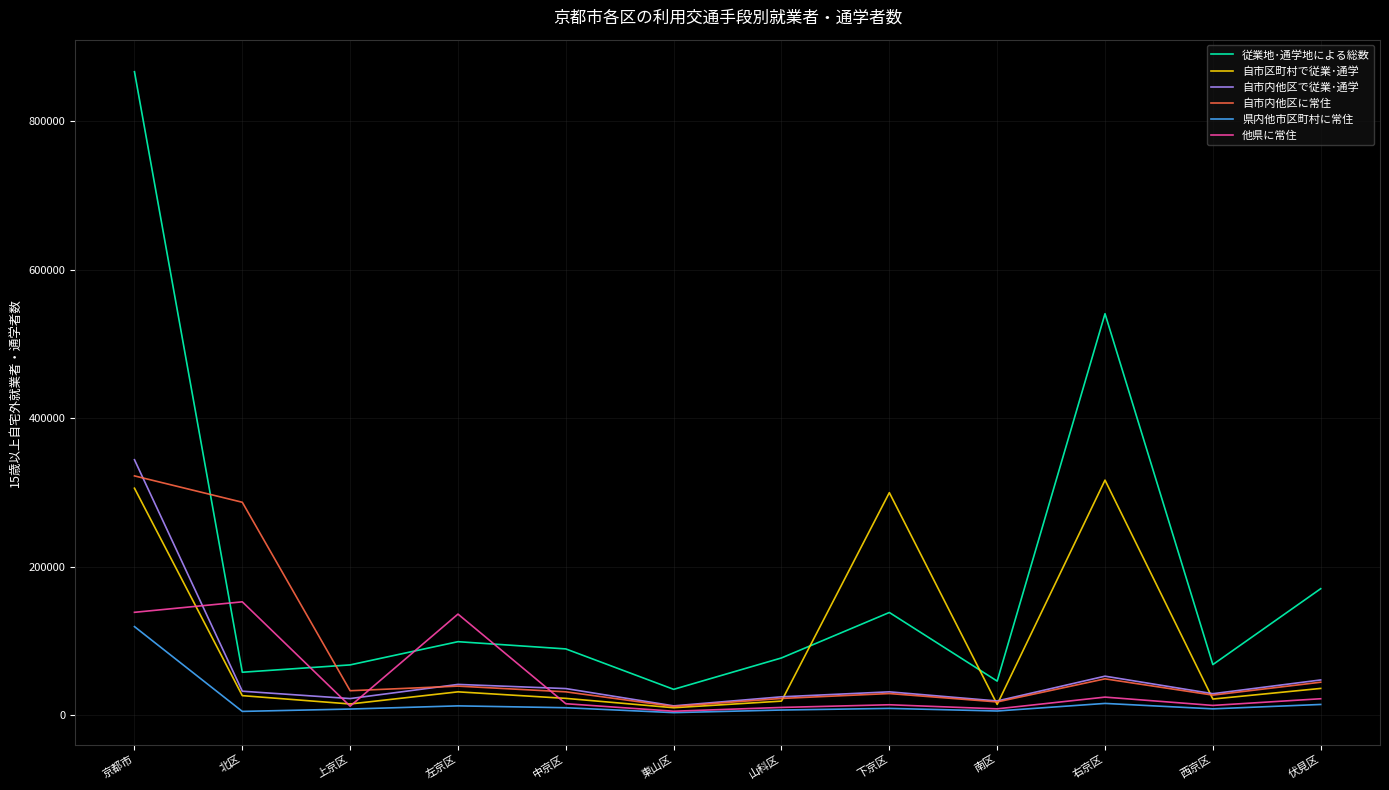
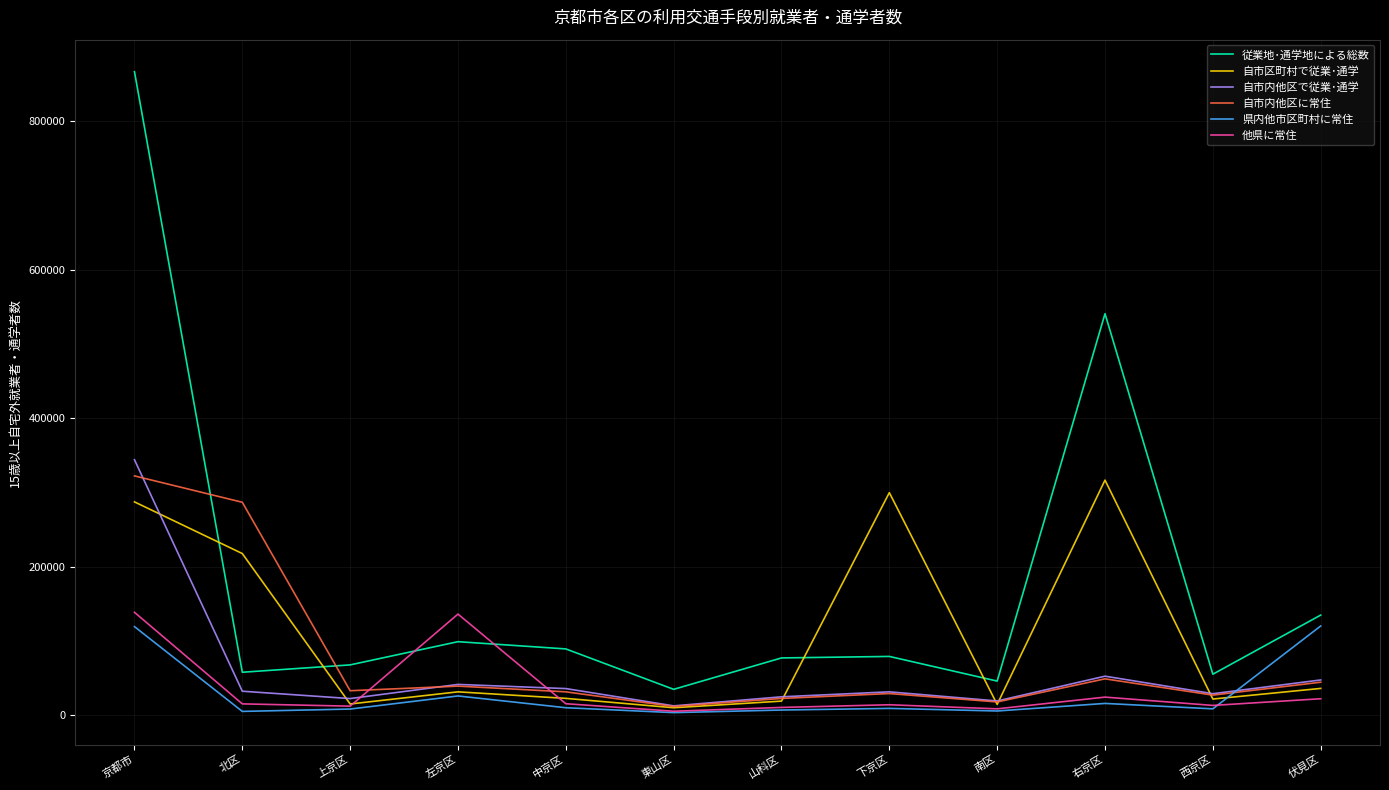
  {
    "従業地･通学地による総数": {
      "京都市": 870000,
      "北区": 60000,
      "上京区": 70000,
      "左京区": 100000,
      "中京区": 90000,
      "東山区": 30000,
      "山科区": 80000,
-     "下京区": 140000,
+     "下京区": 80000,
      "南区": 50000,
      "右京区": 540000,
-     "西京区": 70000,
-     "伏見区": 170000
+     "西京区": 50000,
+     "伏見区": 130000
    },
    "自市区町村で従業･通学": {
-     "京都市": 310000,
-     "北区": 30000,
+     "京都市": 290000,
+     "北区": 220000,
      "左京区": 30000,
      "中京区": 20000,
      "山科区": 20000,
      "下京区": 300000,
      "右京区": 320000,
      "西京区": 20000,
      "伏見区": 40000
    },
    "自市内他区で従業･通学": {
      "京都市": 340000,
      "北区": 30000,
      "上京区": 20000,
      "中京区": 40000,
      "右京区": 50000
    },
    "自市内他区に常住": {
      "京都市": 320000,
      "北区": 290000,
      "上京区": 30000,
      "中京区": 30000,
      "右京区": 50000
    },
    "県内他市区町村に常住": {
      "京都市": 120000,
      "北区": 0,
      "上京区": 10000,
-     "左京区": 10000,
+     "左京区": 30000,
      "中京区": 10000,
      "山科区": 10000,
      "下京区": 10000,
      "右京区": 20000,
      "西京区": 10000,
-     "伏見区": 10000
+     "伏見区": 120000
    },
    "他県に常住": {
      "京都市": 140000,
-     "北区": 150000,
+     "北区": 10000,
      "左京区": 140000,
      "中京区": 20000,
      "山科区": 10000,
      "下京区": 10000,
      "右京区": 20000,
      "西京区": 10000,
      "伏見区": 20000
    }
  }
